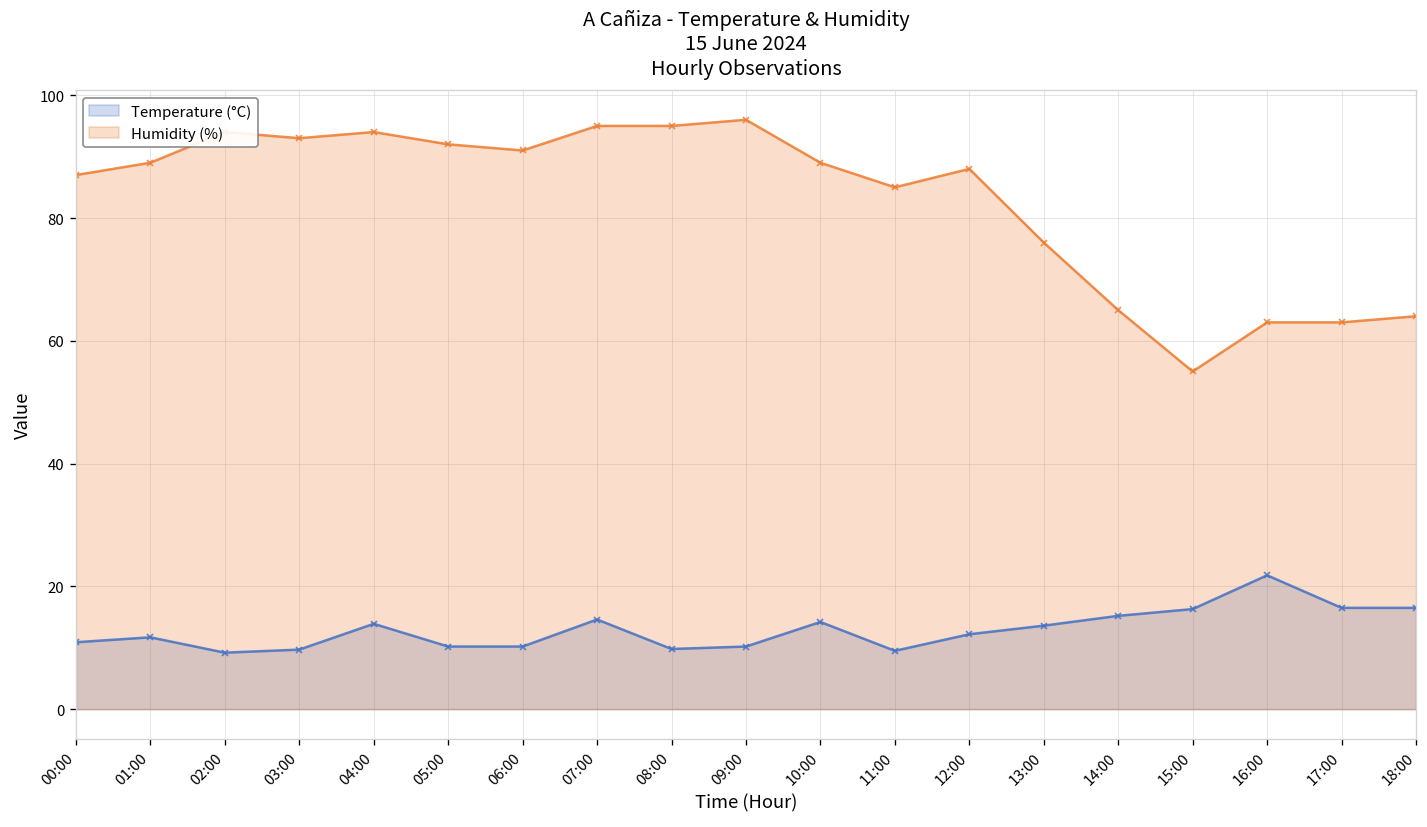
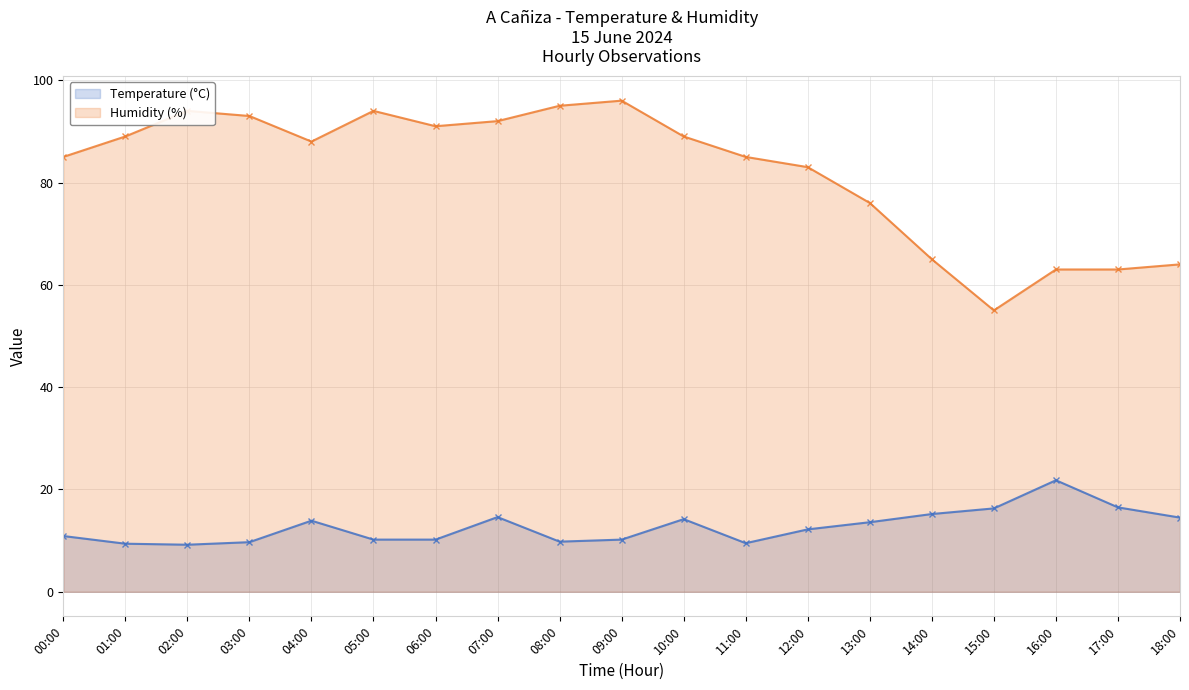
  {
    "Temperature (°C)": {
      "00:00": 11,
-     "01:00": 12,
+     "01:00": 9,
      "02:00": 9,
      "03:00": 10,
      "04:00": 14,
      "05:00": 10,
      "06:00": 10,
      "07:00": 15,
      "08:00": 10,
      "09:00": 10,
      "10:00": 14,
      "11:00": 10,
      "12:00": 12,
      "13:00": 14,
      "14:00": 15,
      "15:00": 16,
      "16:00": 22,
      "17:00": 17,
-     "18:00": 17
+     "18:00": 15
    },
    "Humidity (%)": {
-     "00:00": 87,
+     "00:00": 85,
      "01:00": 89,
      "03:00": 93,
-     "04:00": 94,
-     "05:00": 92,
+     "04:00": 88,
+     "05:00": 94,
      "06:00": 91,
-     "07:00": 95,
+     "07:00": 92,
      "08:00": 95,
      "09:00": 96,
      "10:00": 89,
      "11:00": 85,
-     "12:00": 88,
+     "12:00": 83,
      "13:00": 76,
      "14:00": 65,
      "15:00": 55,
      "16:00": 63,
      "17:00": 63,
      "18:00": 64
    }
  }
